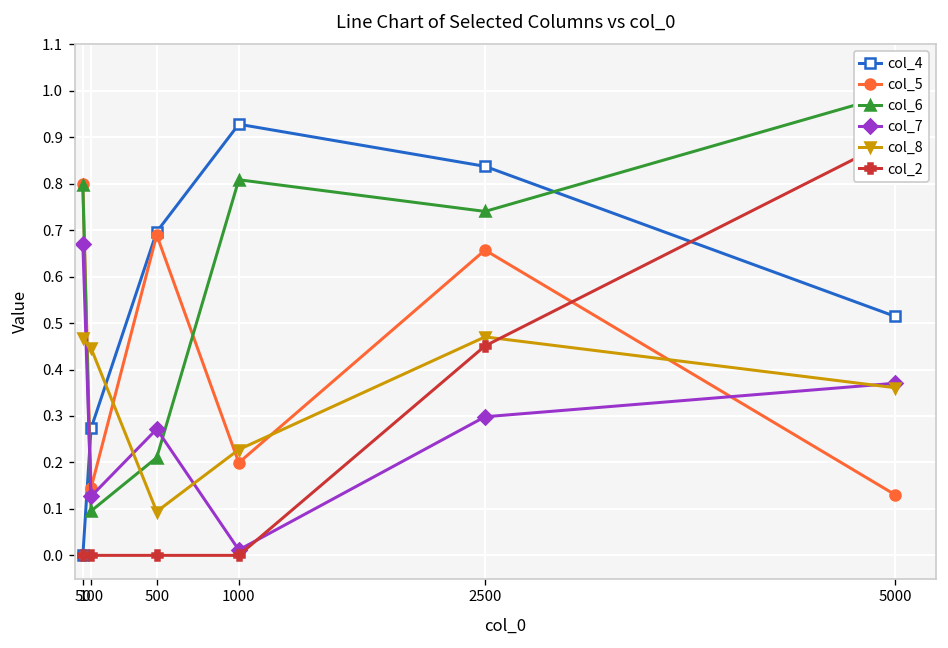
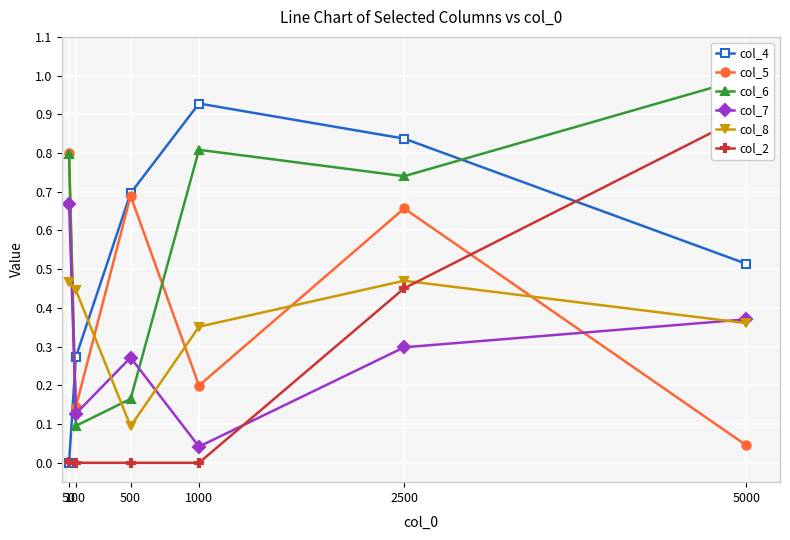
  {
    "col_4": {
      "500": 0.70,
      "1000": 0.93,
      "2500": 0.84,
      "5000": 0.51
    },
    "col_5": {
      "500": 0.69,
      "1000": 0.20,
      "2500": 0.66,
-     "5000": 0.13
+     "5000": 0.05
    },
    "col_6": {
-     "500": 0.21,
+     "500": 0.17,
      "1000": 0.81,
      "2500": 0.74
    },
    "col_7": {
      "500": 0.27,
-     "1000": 0.01,
+     "1000": 0.04,
      "2500": 0.30,
      "5000": 0.37
    },
    "col_8": {
      "500": 0.09,
-     "1000": 0.23,
+     "1000": 0.35,
      "2500": 0.47,
      "5000": 0.36
    },
    "col_2": {
      "500": 0.00,
      "1000": 0.00,
      "2500": 0.45
    }
  }
